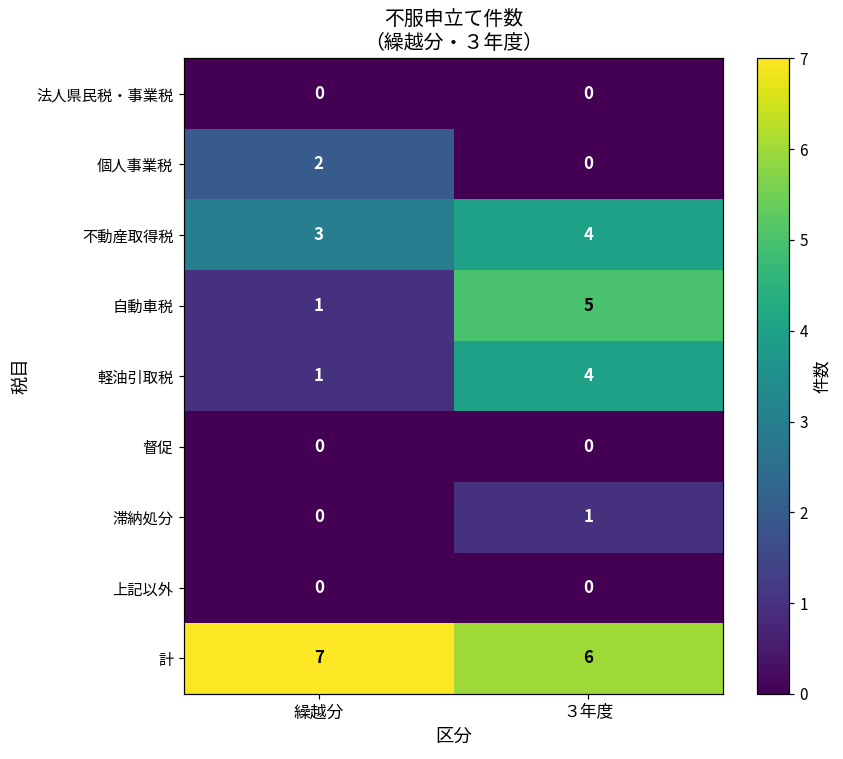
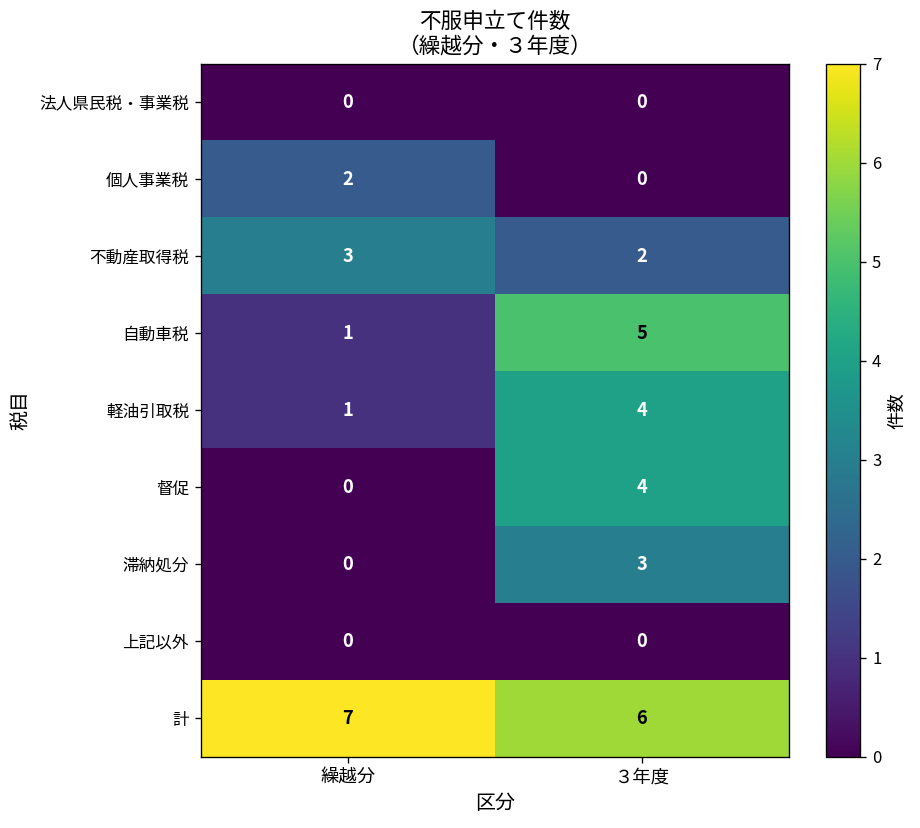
  {
    "法人県民税・事業税": {
      "繰越分": 0,
      "３年度": 0
    },
    "個人事業税": {
      "繰越分": 2,
      "３年度": 0
    },
    "不動産取得税": {
      "繰越分": 3,
-     "３年度": 4
+     "３年度": 2
    },
    "自動車税": {
      "繰越分": 1,
      "３年度": 5
    },
    "軽油引取税": {
      "繰越分": 1,
      "３年度": 4
    },
    "督促": {
      "繰越分": 0,
-     "３年度": 0
+     "３年度": 4
    },
    "滞納処分": {
      "繰越分": 0,
-     "３年度": 1
+     "３年度": 3
    },
    "上記以外": {
      "繰越分": 0,
      "３年度": 0
    },
    "計": {
      "繰越分": 7,
      "３年度": 6
    }
  }
